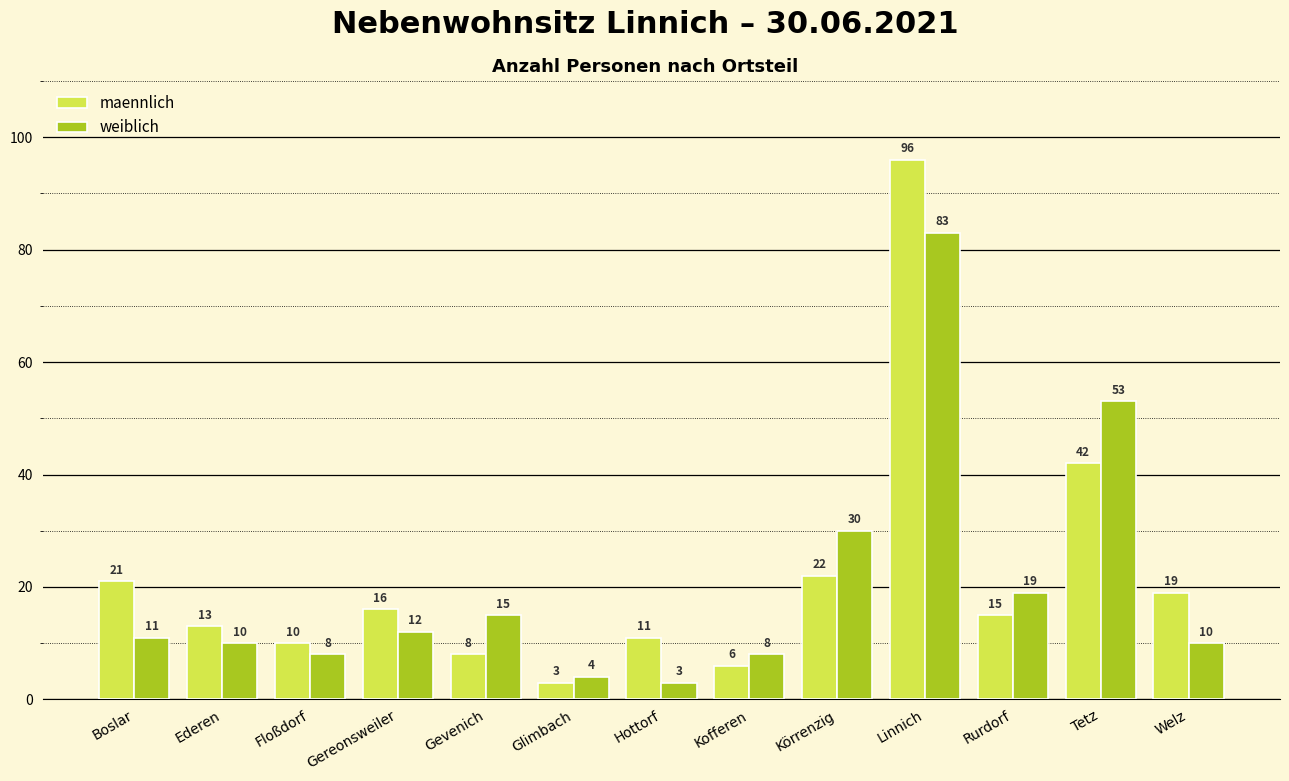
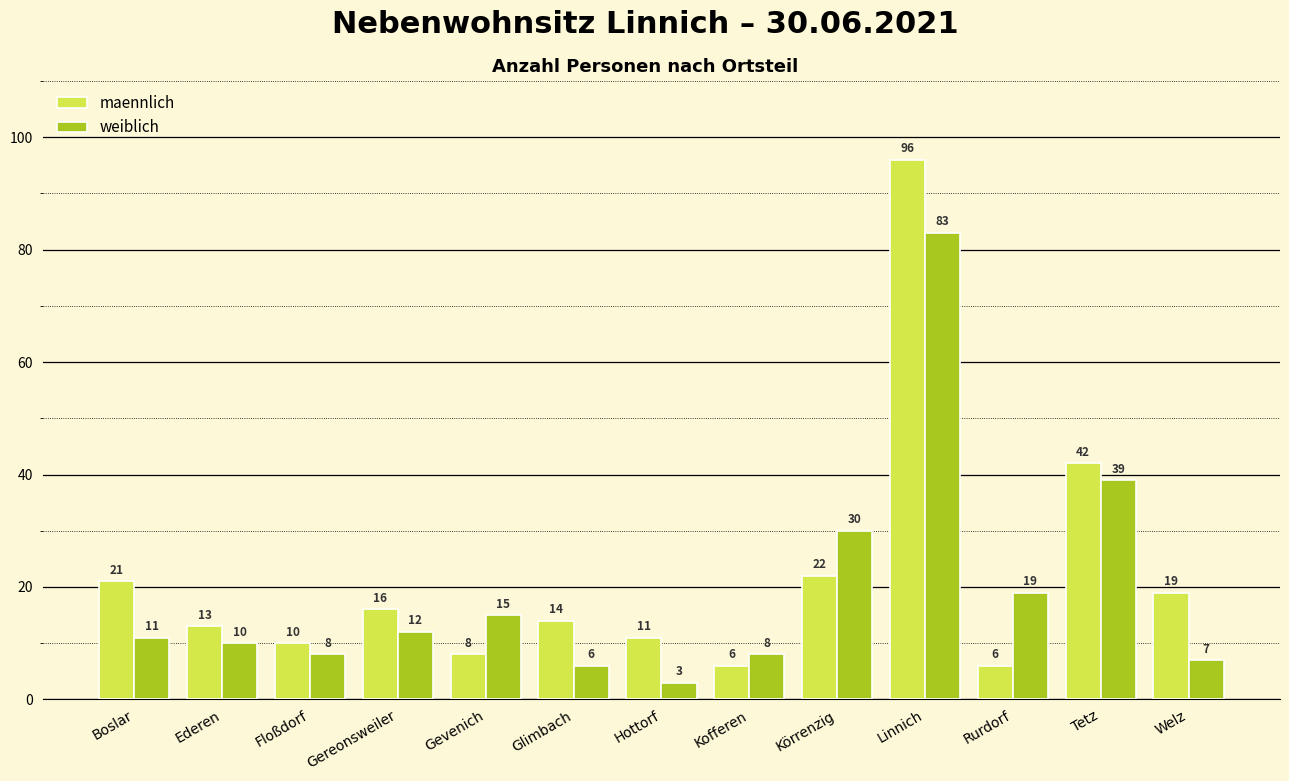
  {
    "maennlich": {
      "Boslar": 21,
      "Ederen": 13,
      "Floßdorf": 10,
      "Gereonsweiler": 16,
      "Gevenich": 8,
-     "Glimbach": 3,
+     "Glimbach": 14,
      "Hottorf": 11,
      "Kofferen": 6,
      "Körrenzig": 22,
      "Linnich": 96,
-     "Rurdorf": 15,
+     "Rurdorf": 6,
      "Tetz": 42,
      "Welz": 19
    },
    "weiblich": {
      "Boslar": 11,
      "Ederen": 10,
      "Floßdorf": 8,
      "Gereonsweiler": 12,
      "Gevenich": 15,
-     "Glimbach": 4,
+     "Glimbach": 6,
      "Hottorf": 3,
      "Kofferen": 8,
      "Körrenzig": 30,
      "Linnich": 83,
      "Rurdorf": 19,
-     "Tetz": 53,
-     "Welz": 10
+     "Tetz": 39,
+     "Welz": 7
    }
  }
